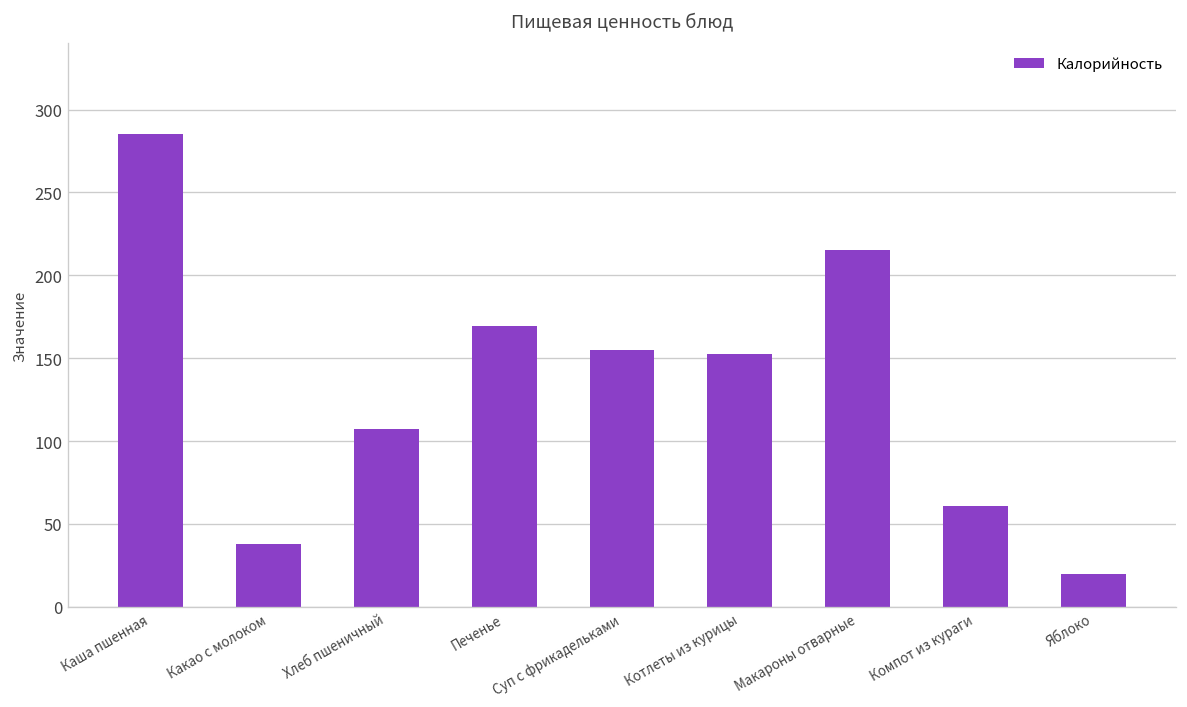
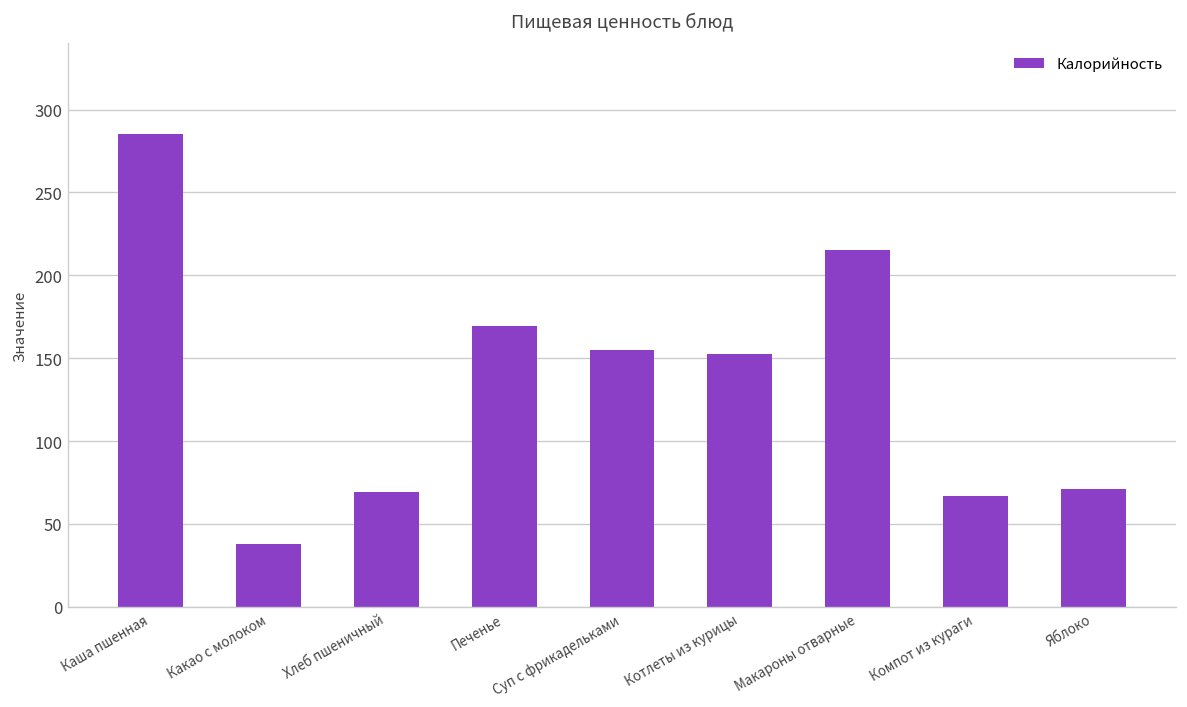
  {
    "Каша пшенная": 285,
    "Какао с молоком": 38,
-   "Хлеб пшеничный": 107,
+   "Хлеб пшеничный": 69,
    "Печенье": 169,
    "Суп с фрикадельками": 155,
    "Котлеты из курицы": 153,
    "Макароны отварные": 215,
-   "Компот из кураги": 61,
-   "Яблоко": 20
+   "Компот из кураги": 67,
+   "Яблоко": 71
  }
